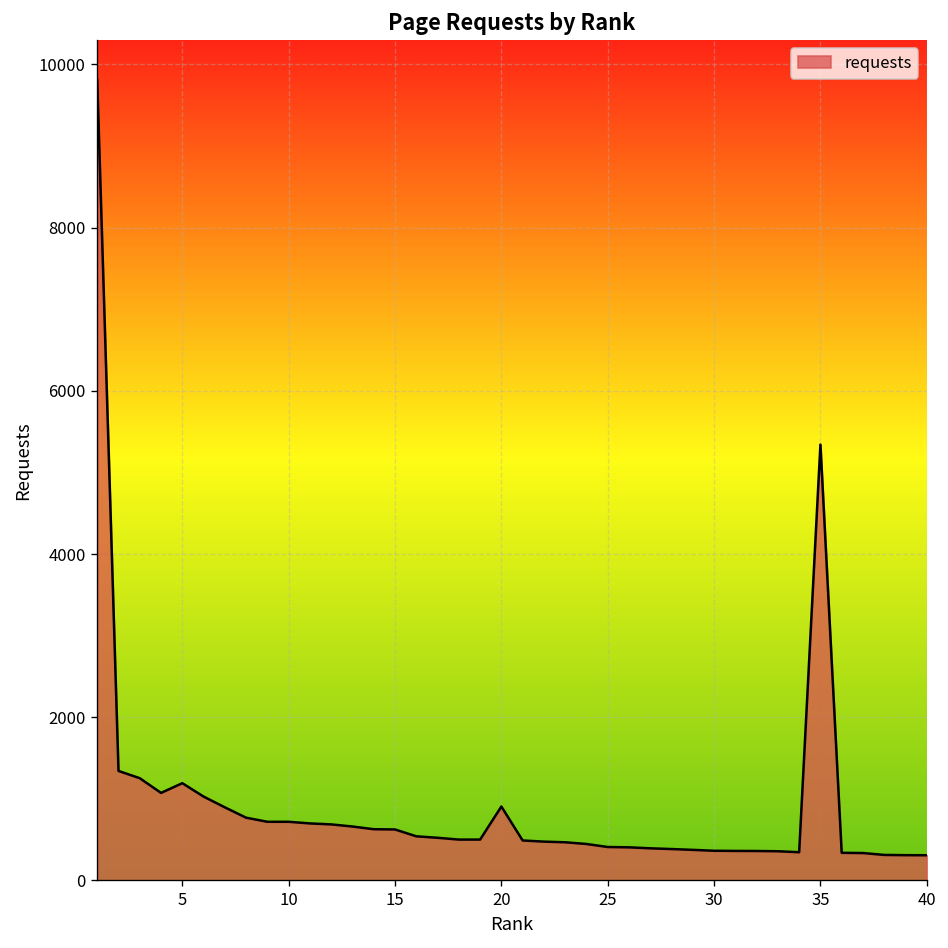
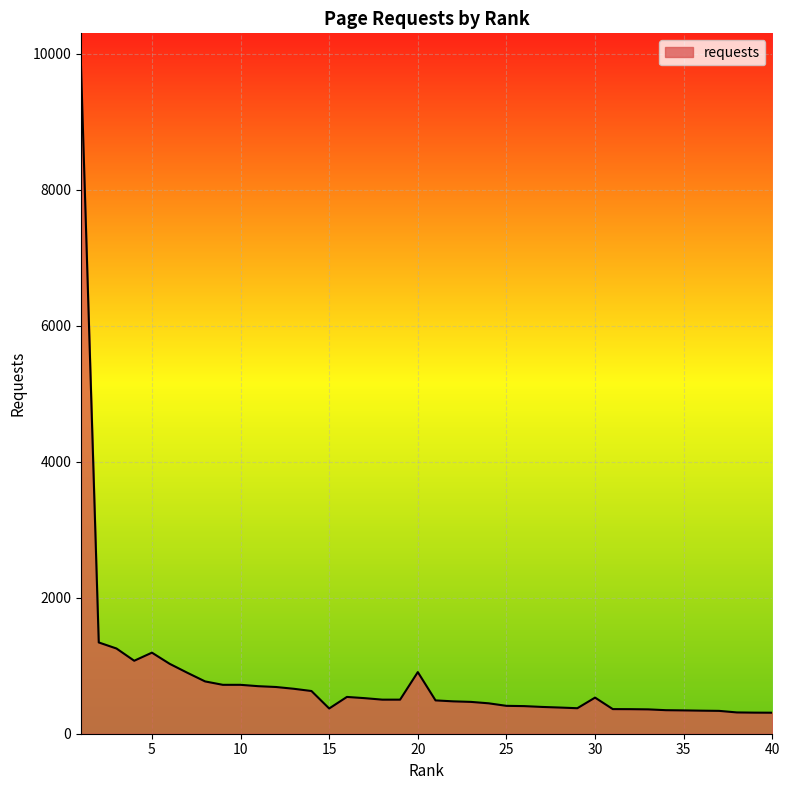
  {
    "5": 1200,
    "10": 700,
-   "15": 600,
+   "15": 400,
    "20": 900,
    "25": 400,
-   "30": 400,
-   "35": 5300,
+   "30": 500,
+   "35": 300,
    "40": 300
  }
